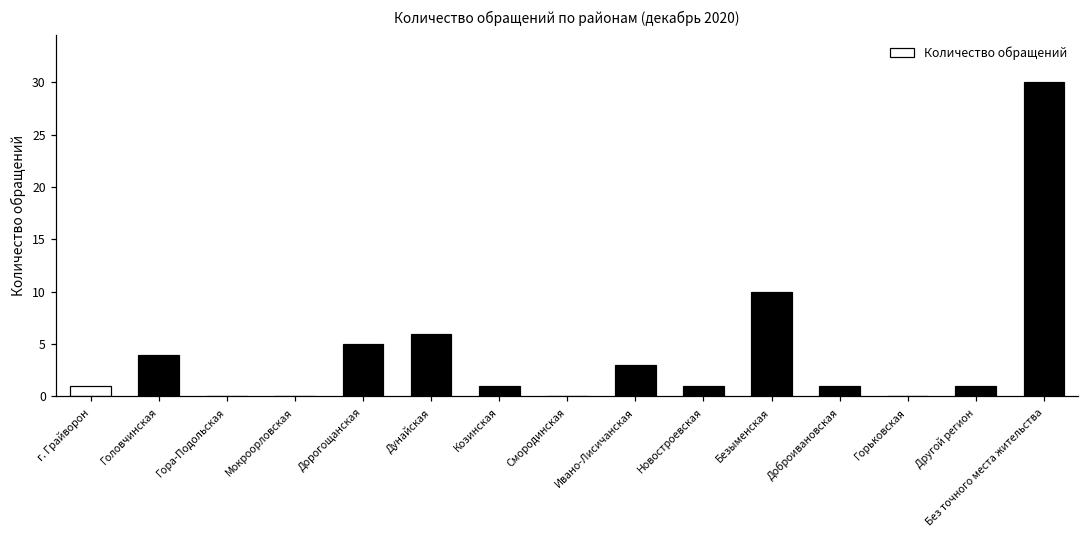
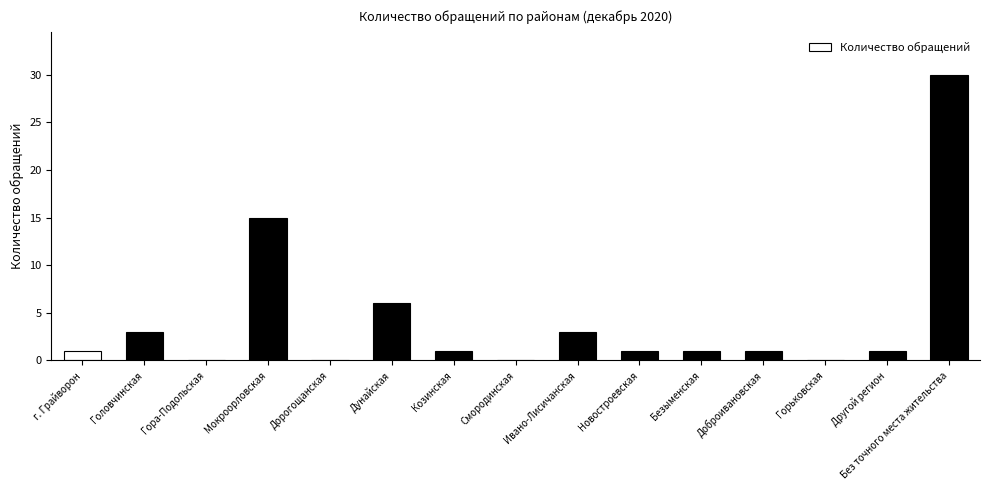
  {
    "г. Грайворон": 1,
-   "Головчинская": 4,
+   "Головчинская": 3,
    "Гора-Подольская": 0,
-   "Мокроорловская": 0,
-   "Дорогощанская": 5,
+   "Мокроорловская": 15,
+   "Дорогощанская": 0,
    "Дунайская": 6,
    "Козинская": 1,
    "Смородинская": 0,
    "Ивано-Лисичанская": 3,
    "Новостроевская": 1,
-   "Безыменская": 10,
+   "Безыменская": 1,
    "Доброивановская": 1,
    "Горьковская": 0,
    "Другой регион": 1,
    "Без точного места жительства": 30
  }
